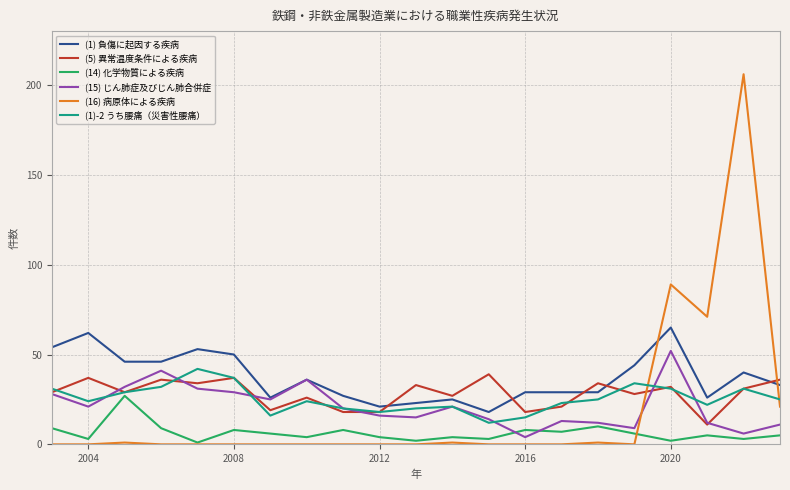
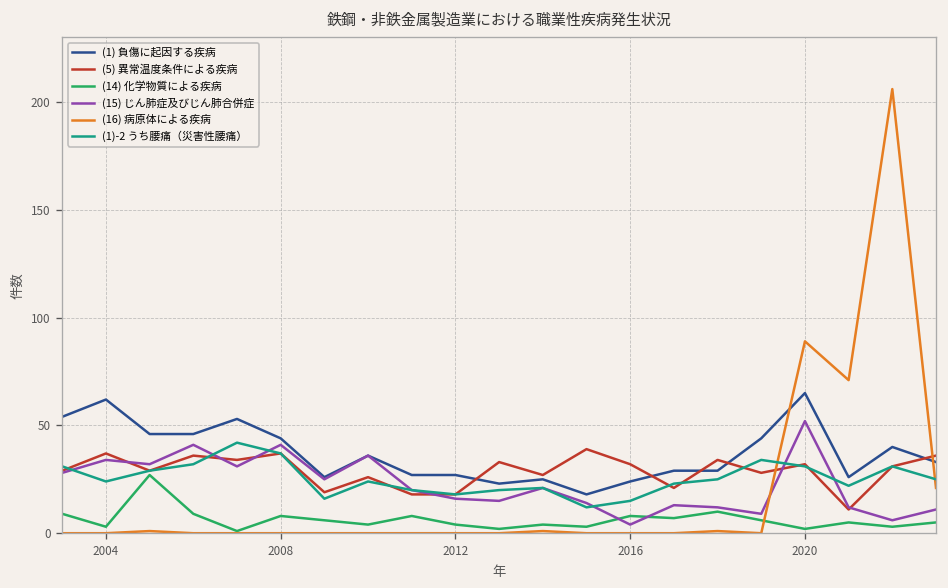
  {
    "(1) 負傷に起因する疾病": {
      "2004": 62,
-     "2008": 50,
-     "2012": 21,
-     "2016": 29,
+     "2008": 44,
+     "2012": 27,
+     "2016": 24,
      "2020": 65
    },
    "(5) 異常温度条件による疾病": {
      "2004": 37,
-     "2016": 18
+     "2016": 32
    },
    "(15) じん肺症及びじん肺合併症": {
-     "2004": 21,
-     "2008": 29,
+     "2004": 34,
+     "2008": 41,
      "2012": 16,
      "2016": 4,
      "2020": 52
    },
    "(16) 病原体による疾病": {
      "2004": 0,
      "2008": 0,
      "2012": 0,
      "2016": 0,
      "2020": 89
    }
  }
